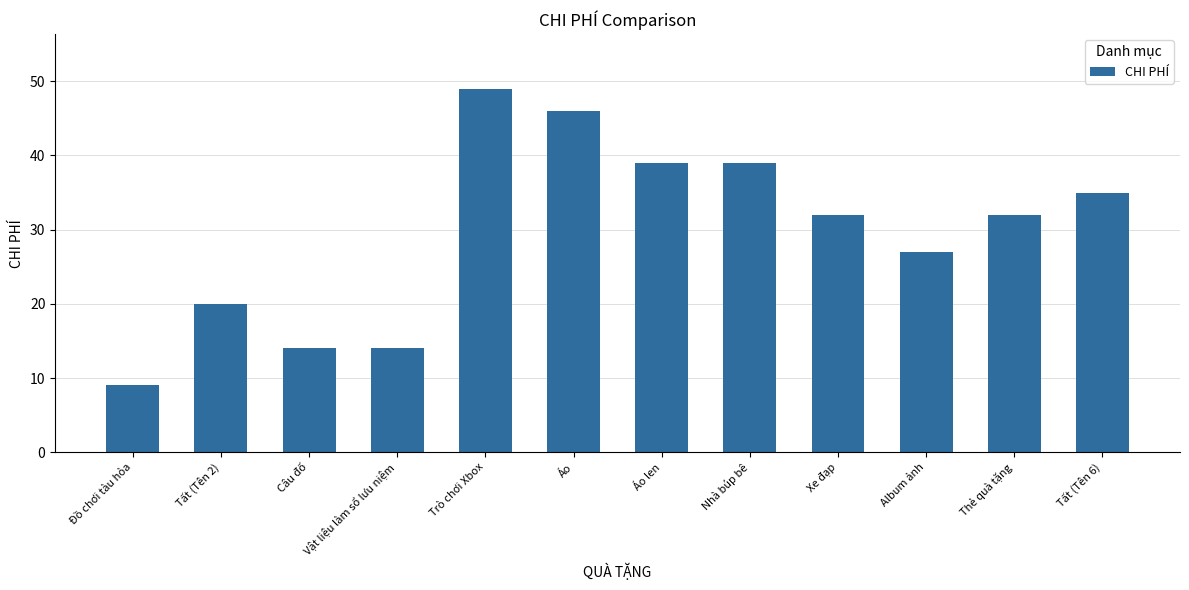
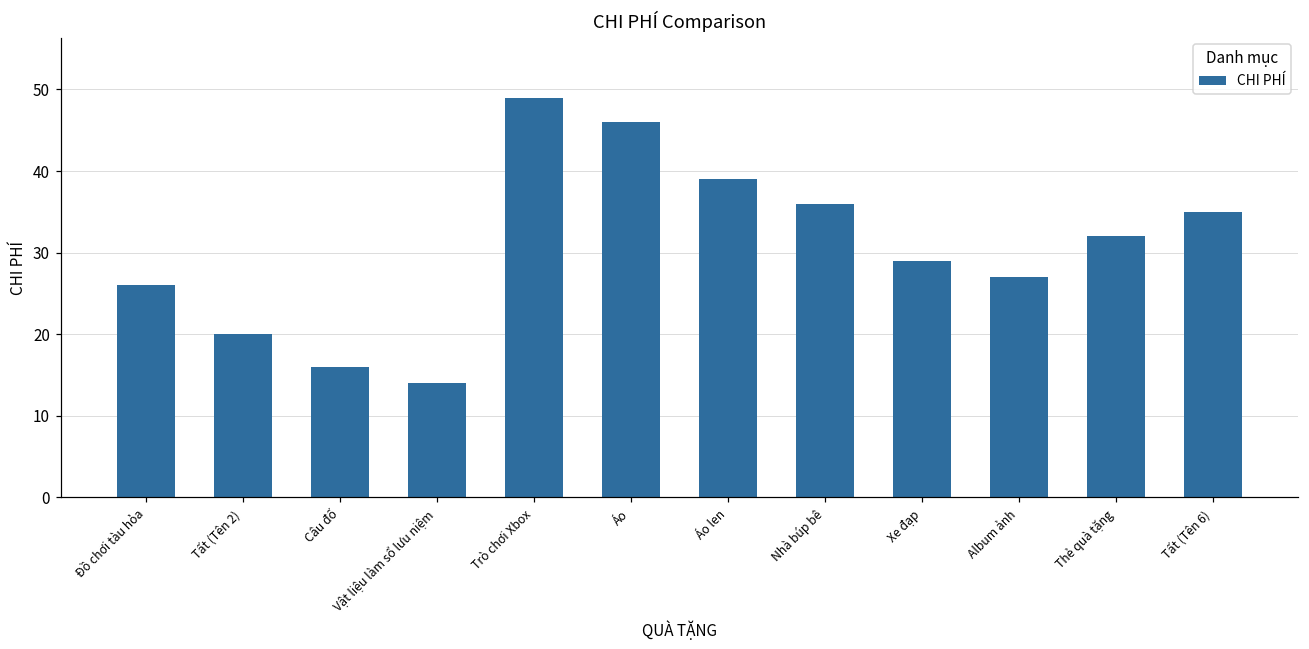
  {
-   "Đồ chơi tàu hỏa": 9,
+   "Đồ chơi tàu hỏa": 26,
    "Tất (Tên 2)": 20,
-   "Câu đố": 14,
+   "Câu đố": 16,
    "Vật liệu làm sổ lưu niệm": 14,
    "Trò chơi Xbox": 49,
    "Áo": 46,
    "Áo len": 39,
-   "Nhà búp bê": 39,
-   "Xe đạp": 32,
+   "Nhà búp bê": 36,
+   "Xe đạp": 29,
    "Album ảnh": 27,
    "Thẻ quà tặng": 32,
    "Tất (Tên 6)": 35
  }
